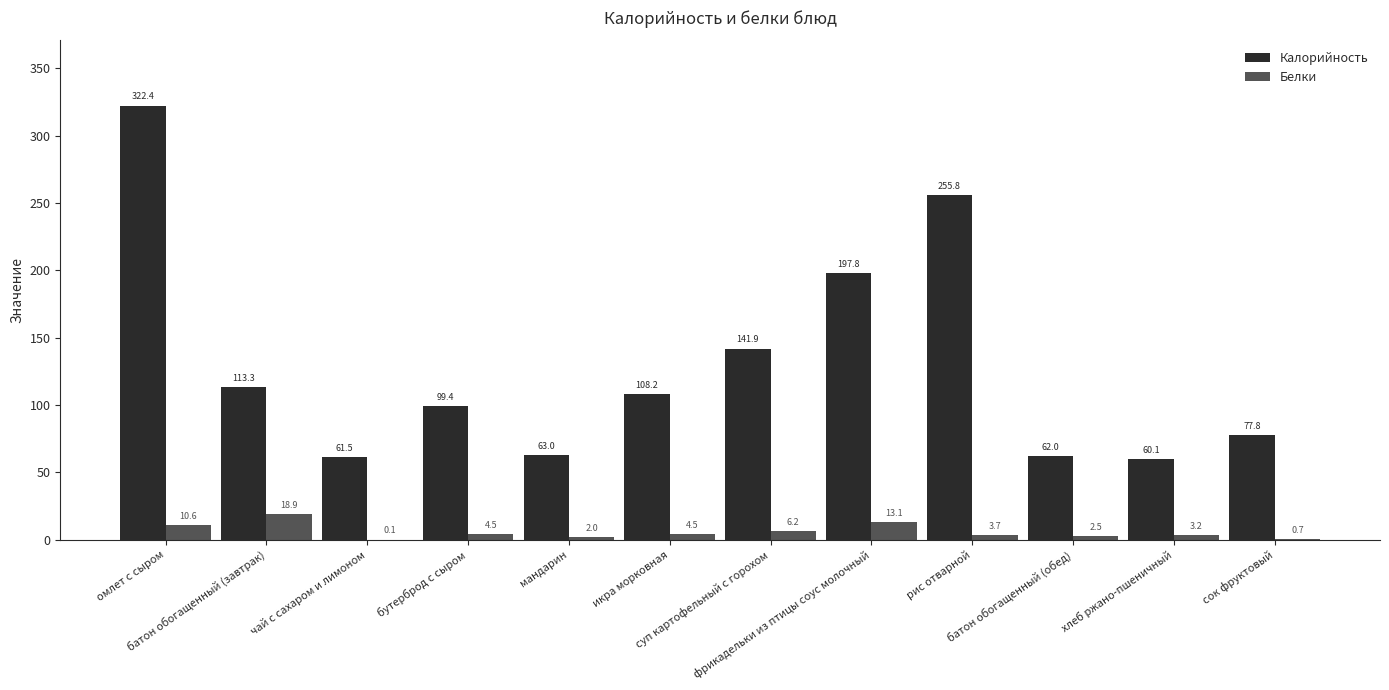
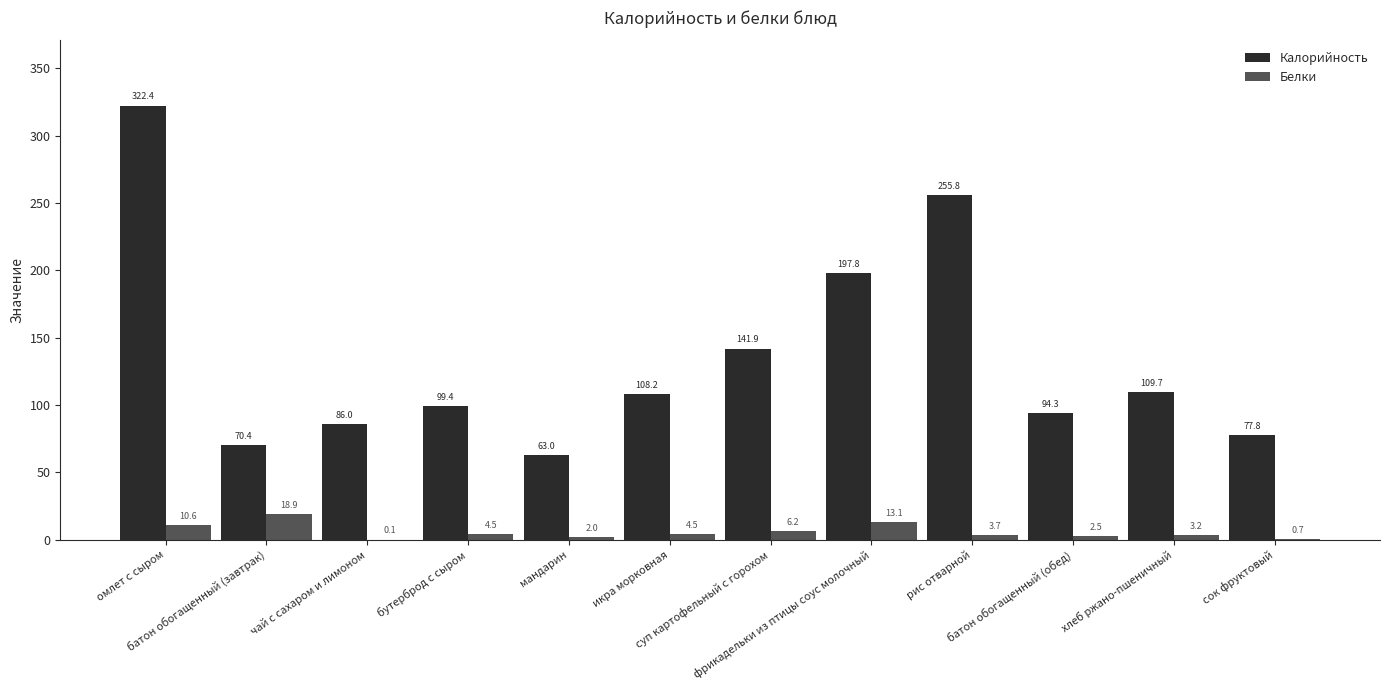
  {
    "Калорийность": {
      "омлет с сыром": 322.4,
-     "батон обогащенный (завтрак)": 113.3,
-     "чай с сахаром и лимоном": 61.5,
+     "батон обогащенный (завтрак)": 70.4,
+     "чай с сахаром и лимоном": 86.0,
      "бутерброд с сыром": 99.4,
      "мандарин": 63.0,
      "икра морковная": 108.2,
      "суп картофельный с горохом": 141.9,
      "фрикадельки из птицы соус молочный": 197.8,
      "рис отварной": 255.8,
-     "батон обогащенный (обед)": 62.0,
-     "хлеб ржано-пшеничный": 60.1,
+     "батон обогащенный (обед)": 94.3,
+     "хлеб ржано-пшеничный": 109.7,
      "сок фруктовый": 77.8
    },
    "Белки": {
      "омлет с сыром": 10.6,
      "батон обогащенный (завтрак)": 18.9,
      "чай с сахаром и лимоном": 0.1,
      "бутерброд с сыром": 4.5,
      "мандарин": 2.0,
      "икра морковная": 4.5,
      "суп картофельный с горохом": 6.2,
      "фрикадельки из птицы соус молочный": 13.1,
      "рис отварной": 3.7,
      "батон обогащенный (обед)": 2.5,
      "хлеб ржано-пшеничный": 3.2,
      "сок фруктовый": 0.7
    }
  }
